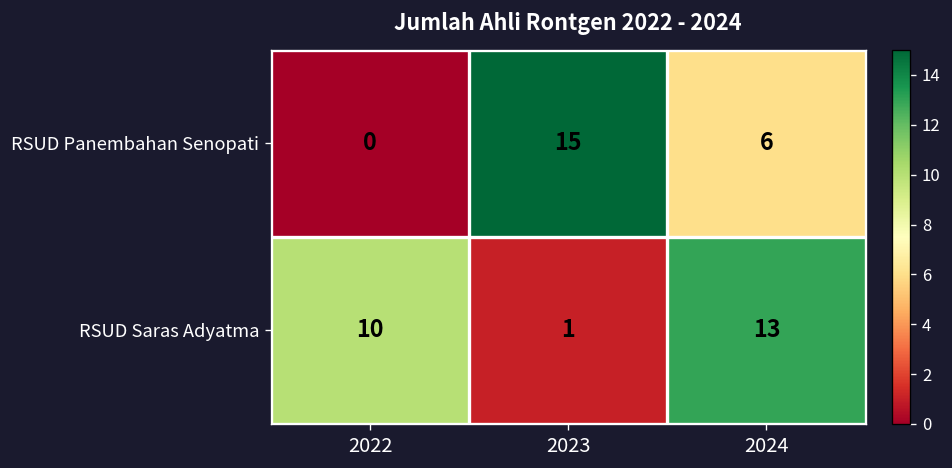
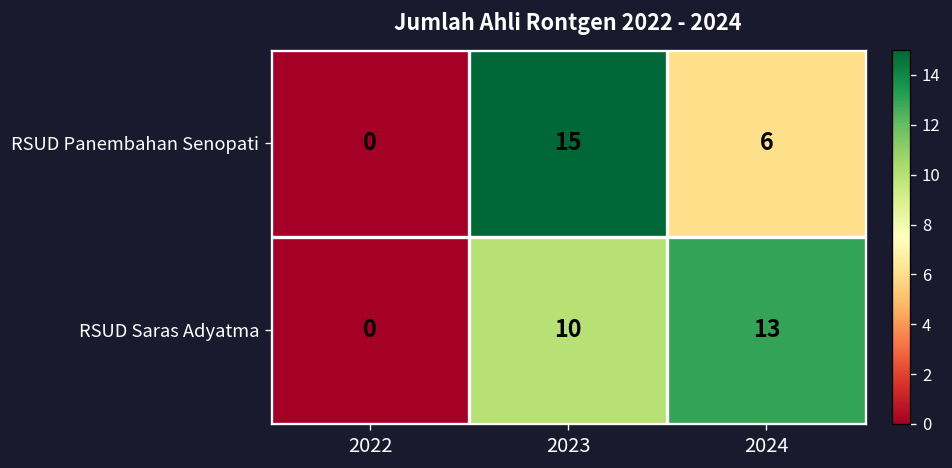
  {
    "RSUD Panembahan Senopati": {
      "2022": 0,
      "2023": 15,
      "2024": 6
    },
    "RSUD Saras Adyatma": {
-     "2022": 10,
-     "2023": 1,
+     "2022": 0,
+     "2023": 10,
      "2024": 13
    }
  }
